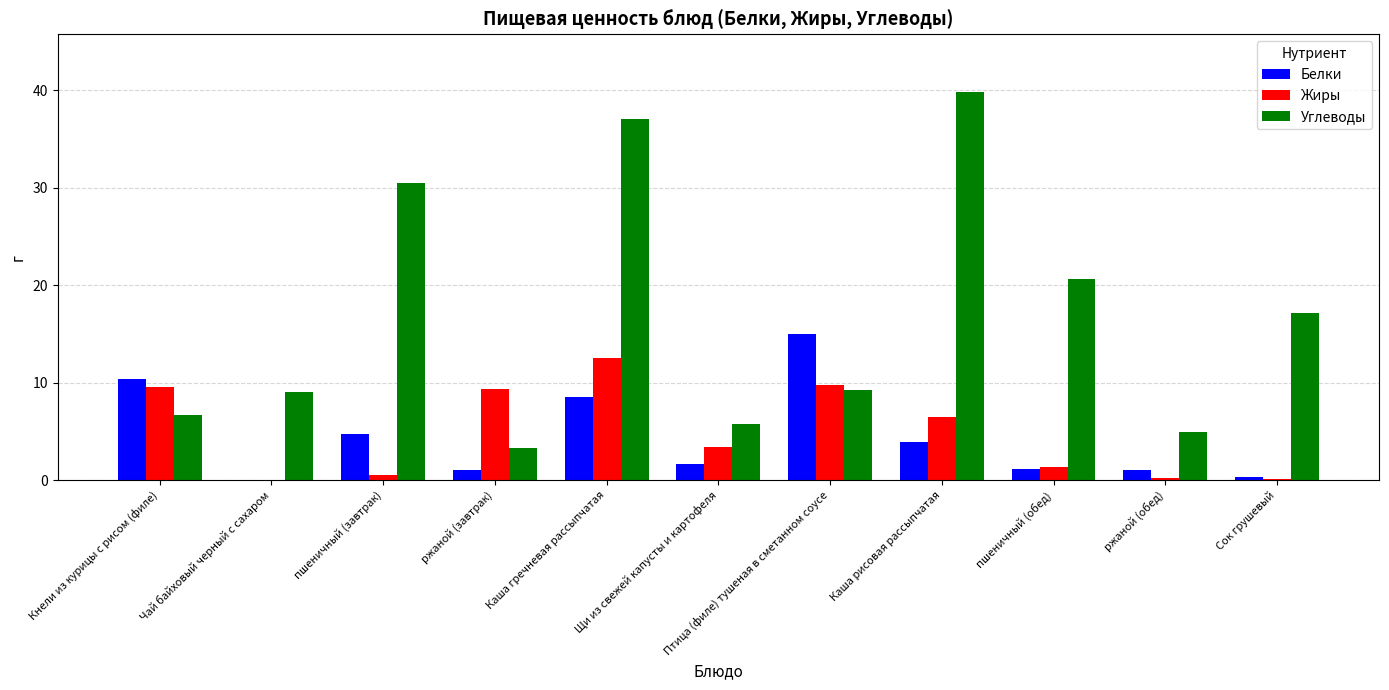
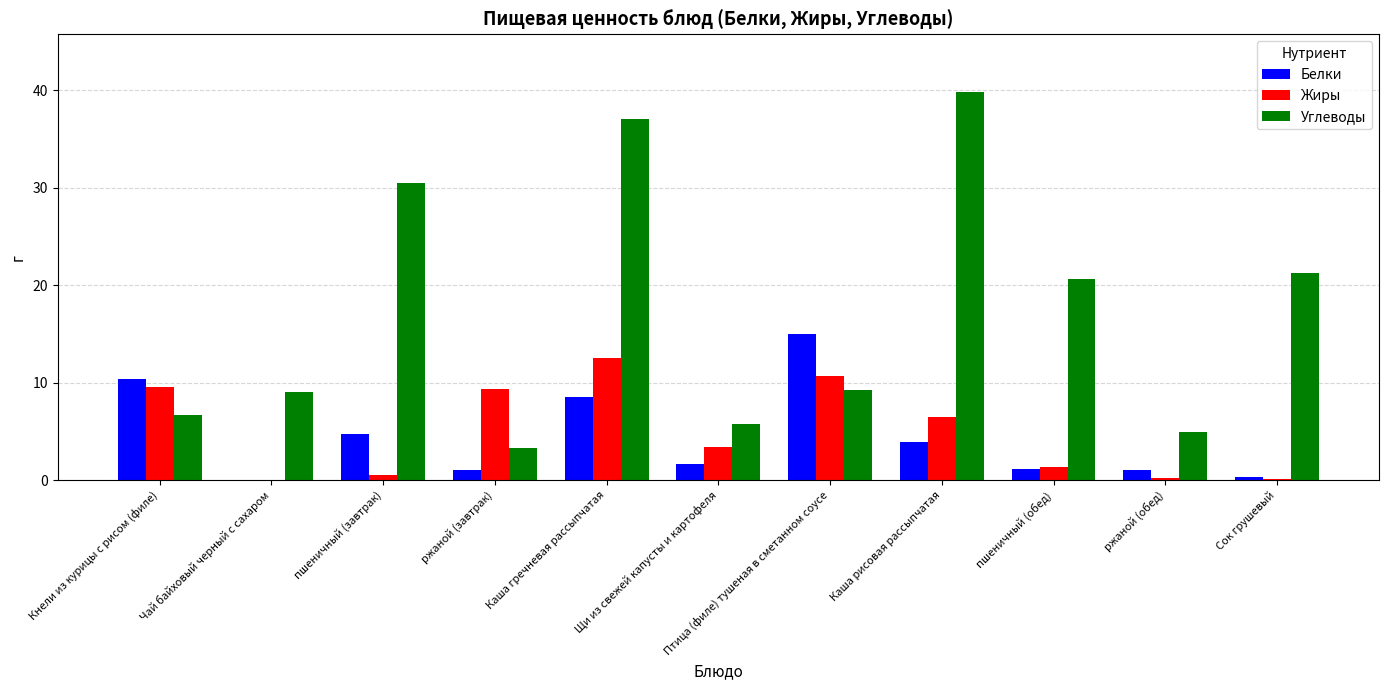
  {
    "Белки": {
      "Кнели из курицы с рисом (филе)": 10,
      "Чай байховый черный с сахаром": 0,
      "пшеничный (завтрак)": 5,
      "ржаной (завтрак)": 1,
      "Каша гречневая рассыпчатая": 9,
      "Щи из свежей капусты и картофеля": 2,
      "Птица (филе) тушеная в сметанном соусе": 15,
      "Каша рисовая рассыпчатая": 4,
      "пшеничный (обед)": 1,
      "ржаной (обед)": 1,
      "Сок грушевый": 0
    },
    "Жиры": {
      "Кнели из курицы с рисом (филе)": 10,
      "Чай байховый черный с сахаром": 0,
      "пшеничный (завтрак)": 1,
      "ржаной (завтрак)": 9,
      "Каша гречневая рассыпчатая": 13,
      "Щи из свежей капусты и картофеля": 3,
-     "Птица (филе) тушеная в сметанном соусе": 10,
+     "Птица (филе) тушеная в сметанном соусе": 11,
      "Каша рисовая рассыпчатая": 7,
      "пшеничный (обед)": 1
    },
    "Углеводы": {
      "Кнели из курицы с рисом (филе)": 7,
      "Чай байховый черный с сахаром": 9,
      "пшеничный (завтрак)": 31,
      "ржаной (завтрак)": 3,
      "Каша гречневая рассыпчатая": 37,
      "Щи из свежей капусты и картофеля": 6,
      "Птица (филе) тушеная в сметанном соусе": 9,
      "Каша рисовая рассыпчатая": 40,
      "пшеничный (обед)": 21,
      "ржаной (обед)": 5,
-     "Сок грушевый": 17
+     "Сок грушевый": 21
    }
  }
